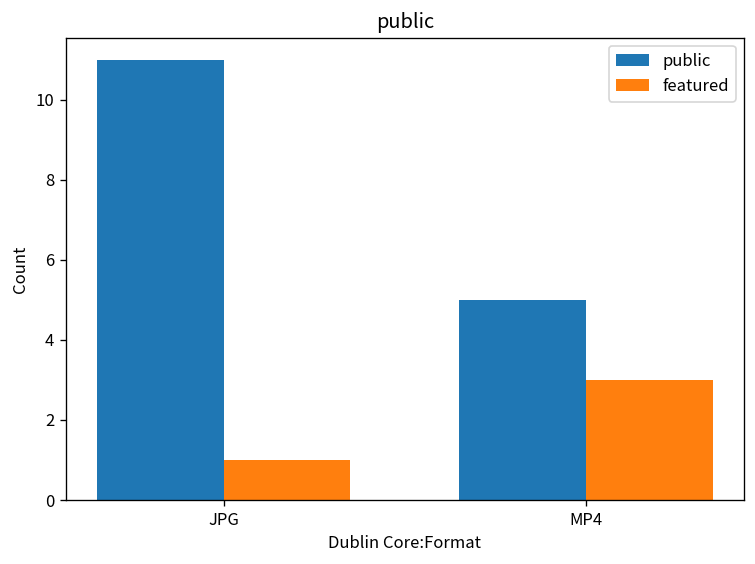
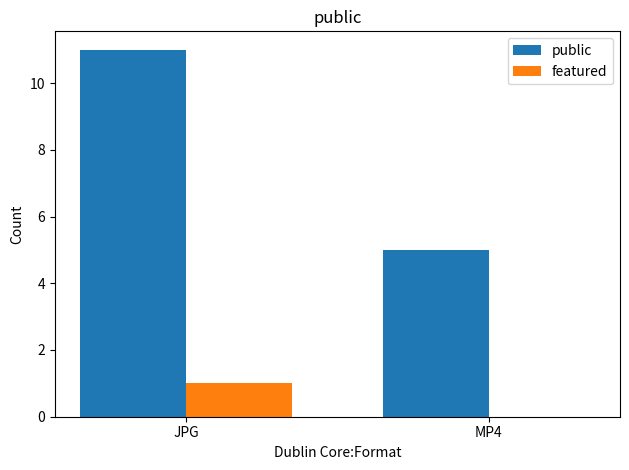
  {
    "public": {
      "JPG": 11,
      "MP4": 5
    },
    "featured": {
      "JPG": 1,
-     "MP4": 3
+     "MP4": 0
    }
  }
